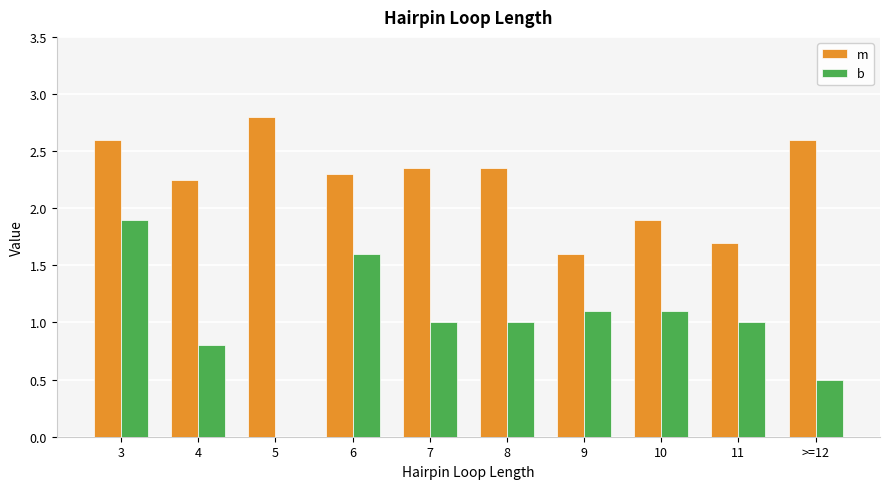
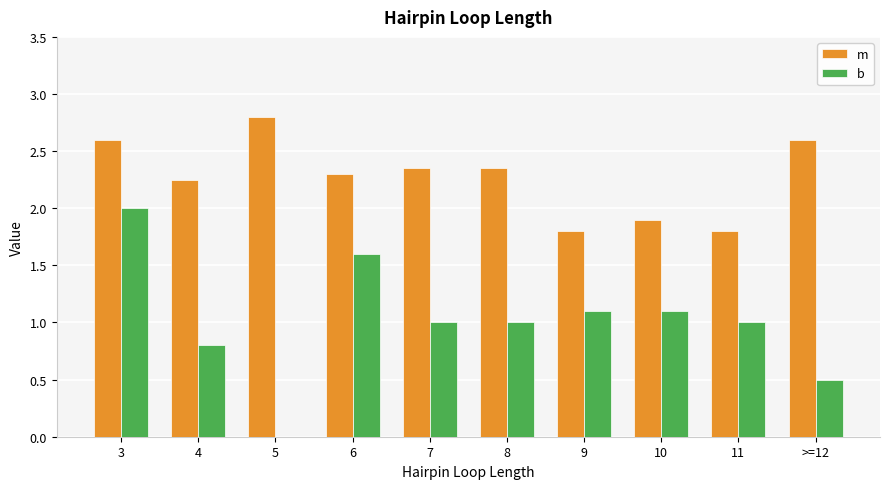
  {
    "m": {
      "3": 2.6,
      "4": 2.25,
      "5": 2.8,
      "6": 2.3,
      "7": 2.35,
      "8": 2.35,
-     "9": 1.6,
+     "9": 1.8,
      "10": 1.9,
-     "11": 1.7,
+     "11": 1.8,
      ">=12": 2.6
    },
    "b": {
-     "3": 1.9,
+     "3": 2.0,
      "4": 0.8,
      "5": 0.0,
      "6": 1.6,
      "7": 1.0,
      "8": 1.0,
      "9": 1.1,
      "10": 1.1,
      "11": 1.0,
      ">=12": 0.5
    }
  }
